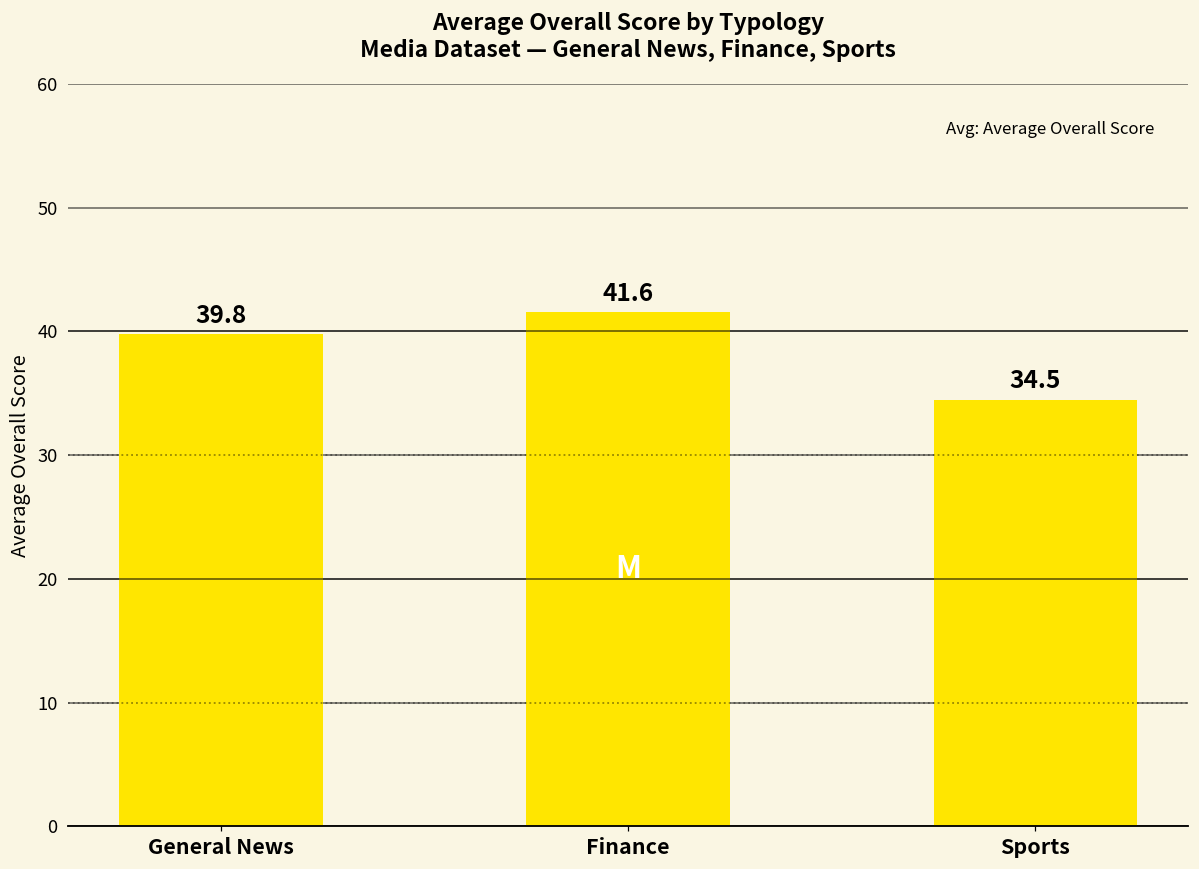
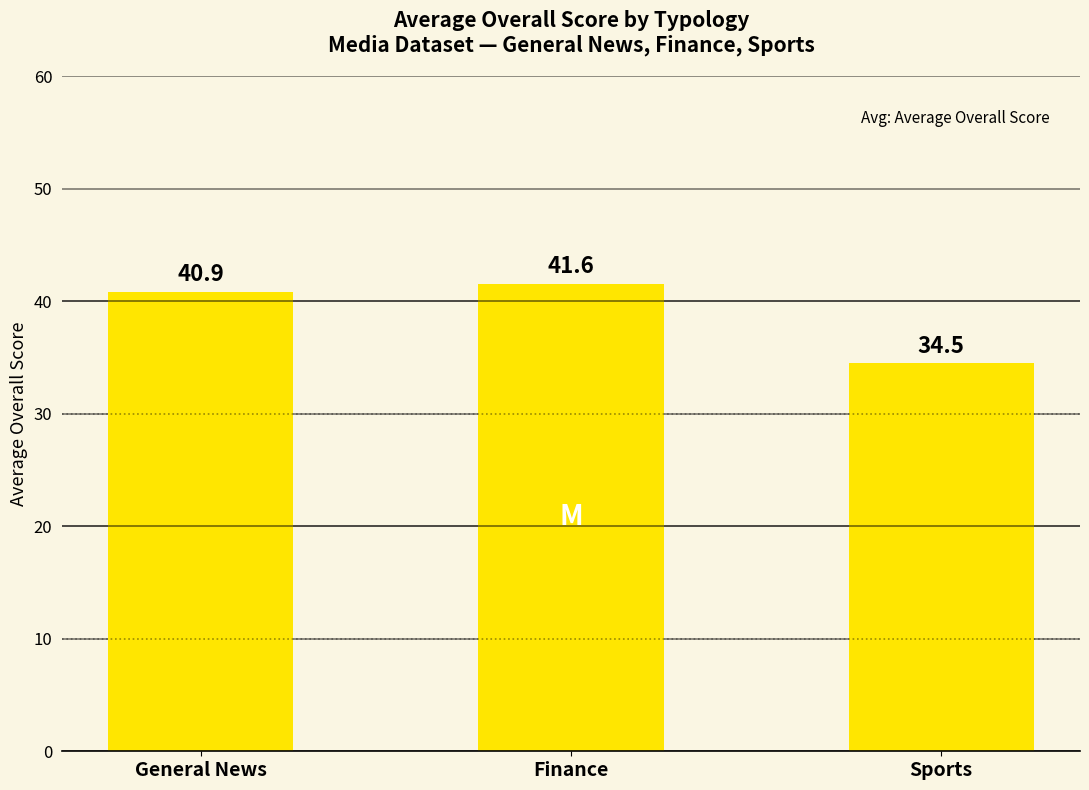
  {
-   "General News": 39.8,
+   "General News": 40.9,
    "Finance": 41.6,
    "Sports": 34.5
  }
